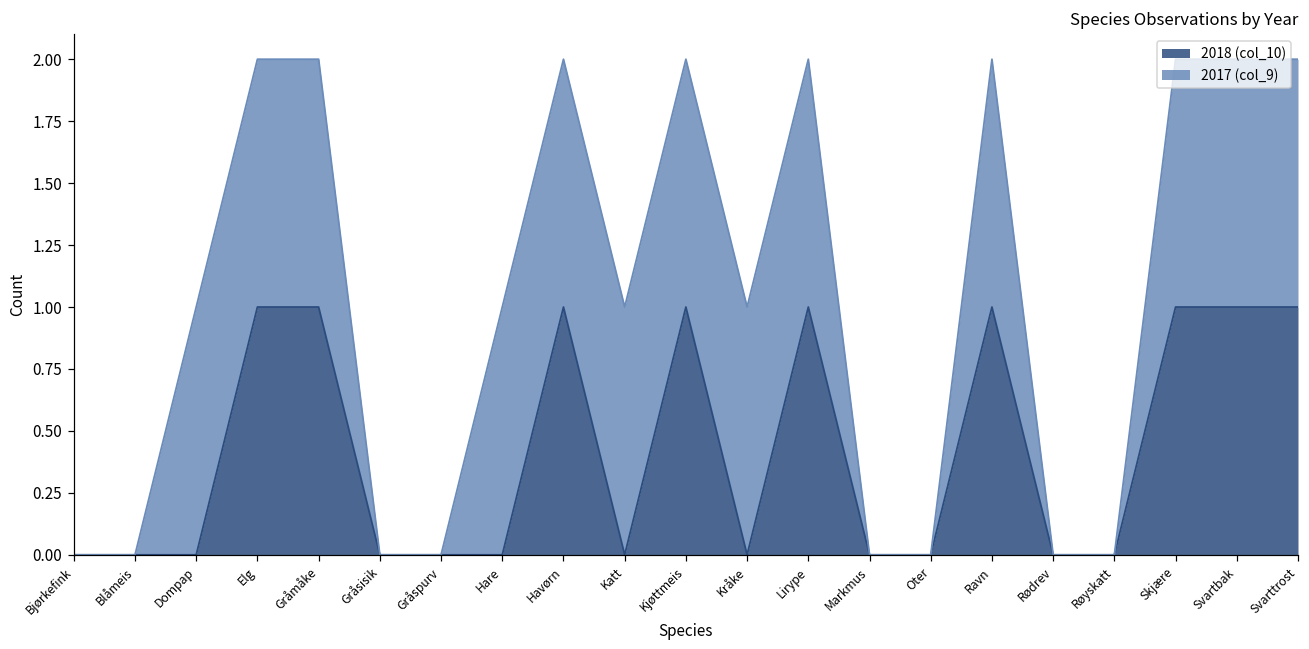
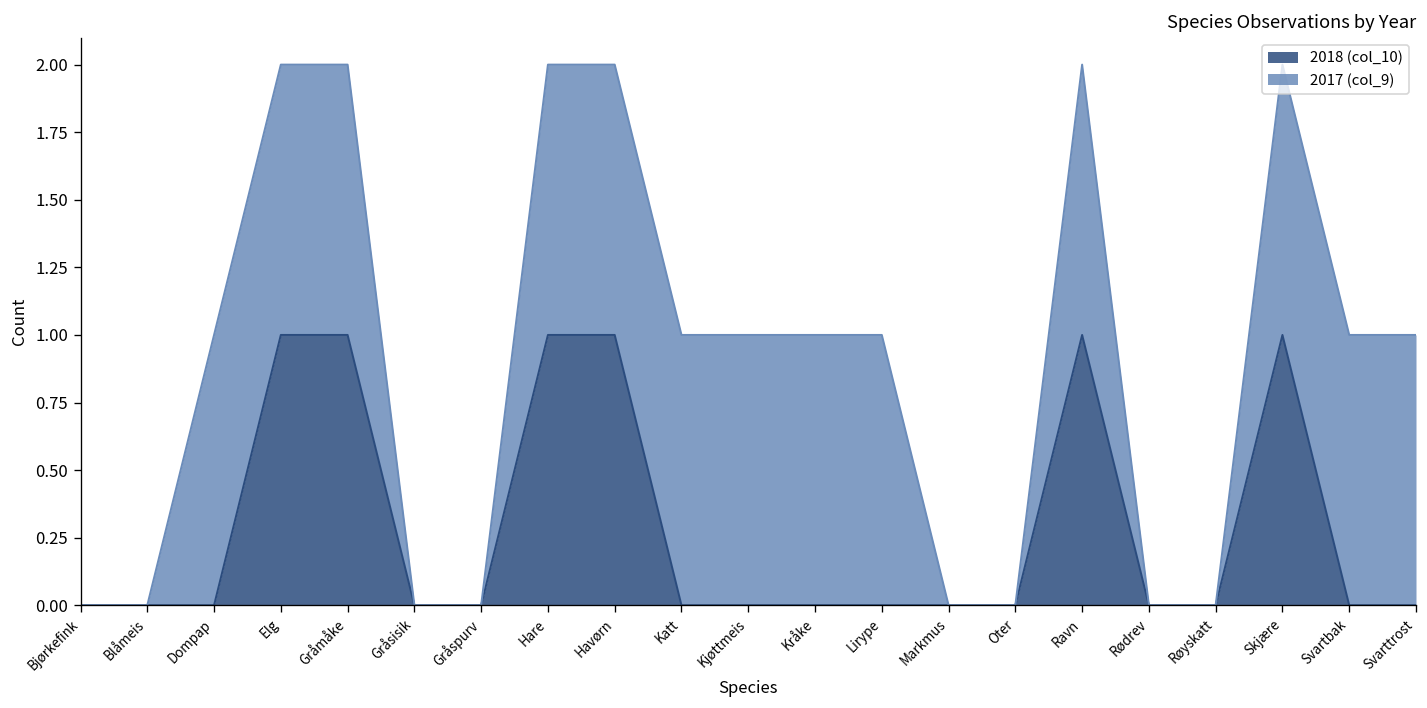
  {
    "2018 (col_10)": {
      "Dompap": 0,
      "Elg": 1,
      "Gråmåke": 1,
-     "Hare": 0,
+     "Hare": 1,
      "Havørn": 1,
      "Katt": 0,
-     "Kjøttmeis": 1,
+     "Kjøttmeis": 0,
      "Kråke": 0,
-     "Lirype": 1,
+     "Lirype": 0,
      "Ravn": 1,
      "Skjære": 1,
-     "Svartbak": 1,
-     "Svarttrost": 1
+     "Svartbak": 0,
+     "Svarttrost": 0
    },
    "2017 (col_9)": {
      "Dompap": 1,
      "Elg": 1,
      "Gråmåke": 1,
      "Hare": 1,
      "Havørn": 1,
      "Katt": 1,
      "Kjøttmeis": 1,
      "Kråke": 1,
      "Lirype": 1,
      "Ravn": 1,
      "Svarttrost": 1
    }
  }
